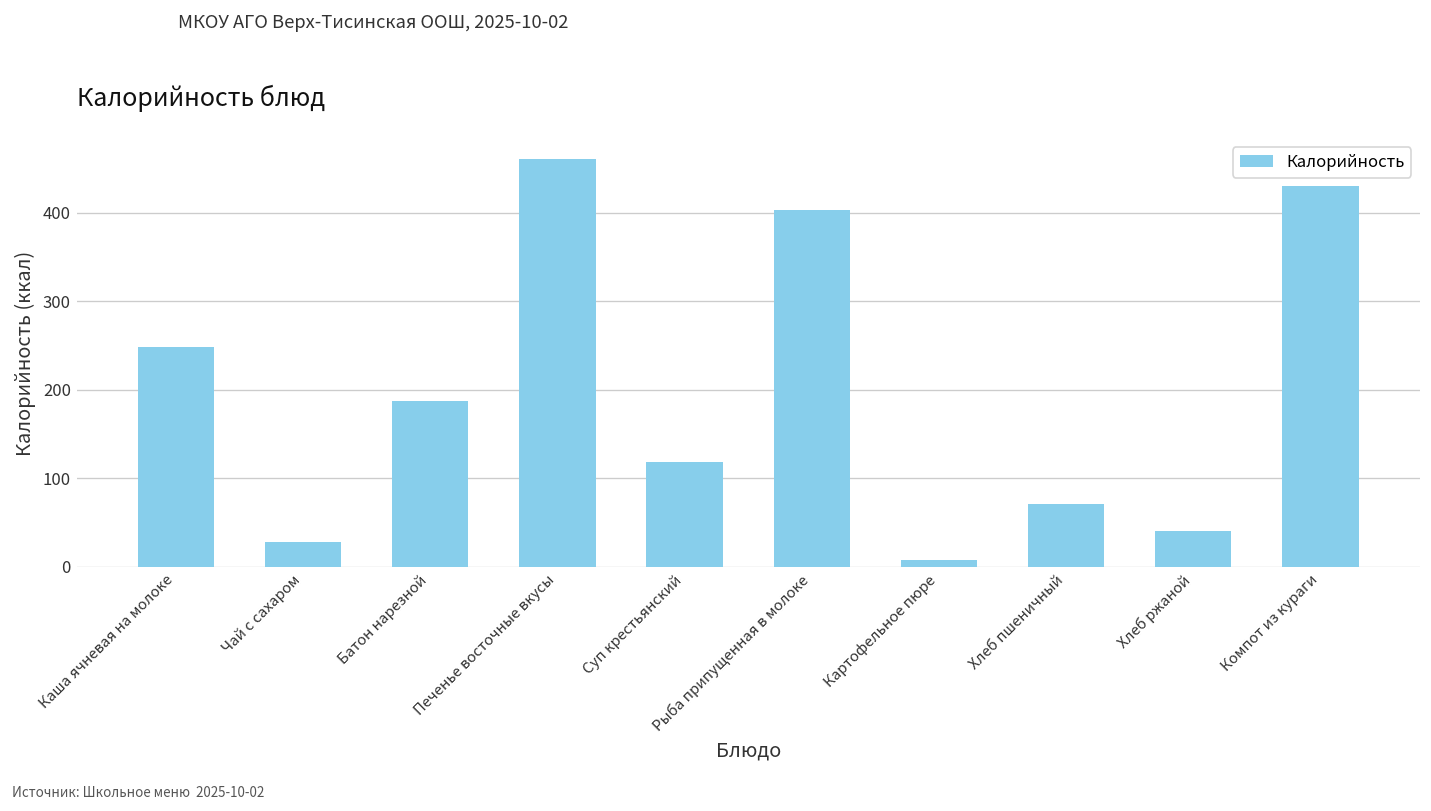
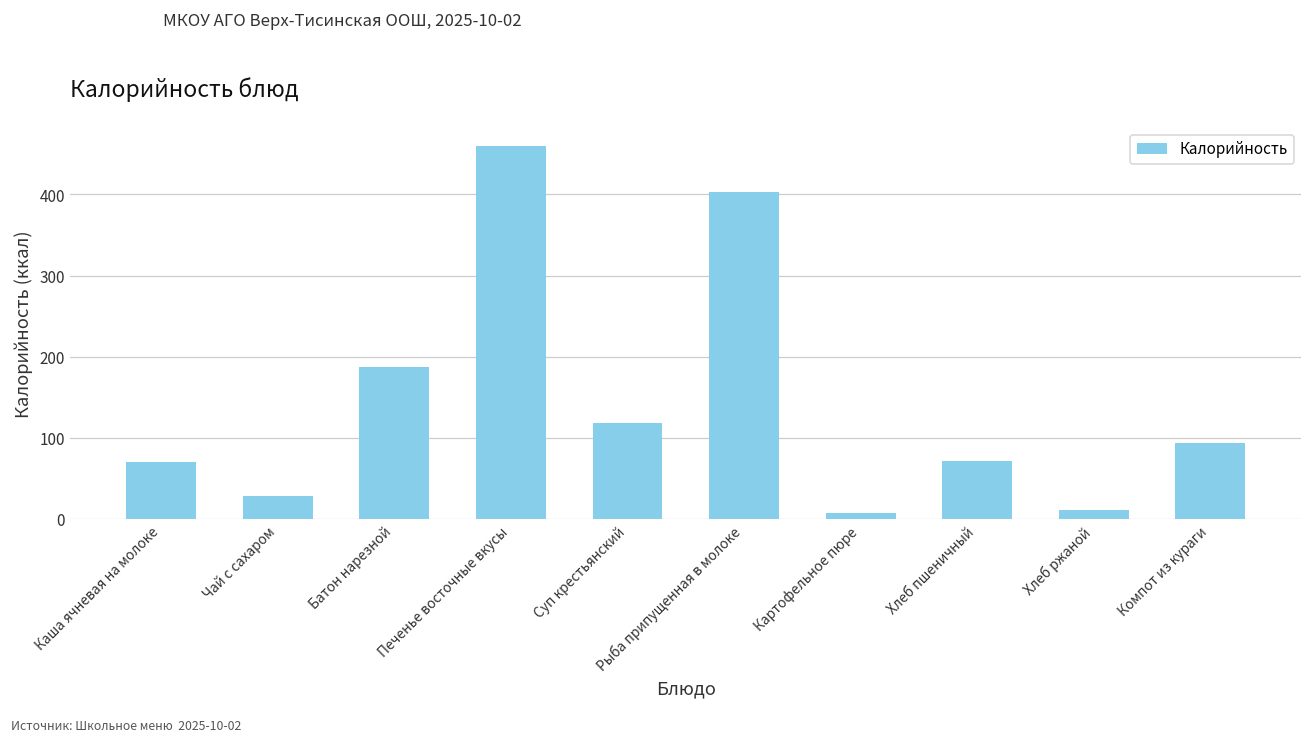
  {
-   "Каша ячневая на молоке": 250,
+   "Каша ячневая на молоке": 70,
    "Чай с сахаром": 30,
    "Батон нарезной": 190,
    "Печенье восточные вкусы": 460,
    "Суп крестьянский": 120,
    "Рыба припущенная в молоке": 400,
    "Картофельное пюре": 10,
    "Хлеб пшеничный": 70,
-   "Хлеб ржаной": 40,
-   "Компот из кураги": 430
+   "Хлеб ржаной": 10,
+   "Компот из кураги": 90
  }
